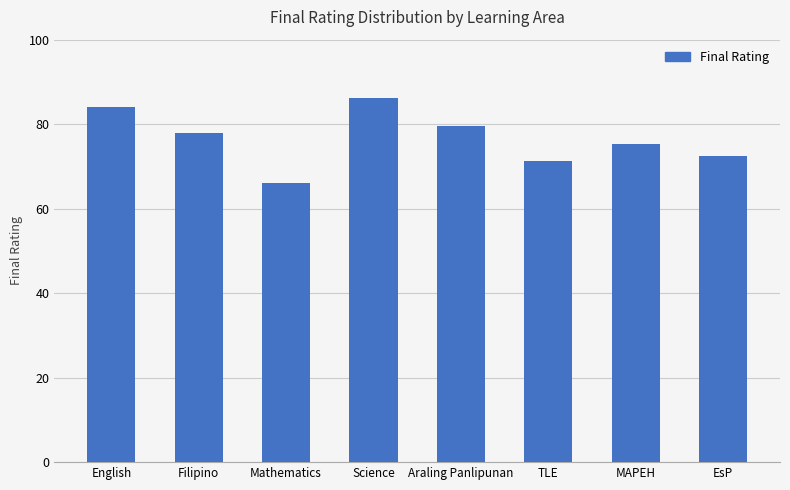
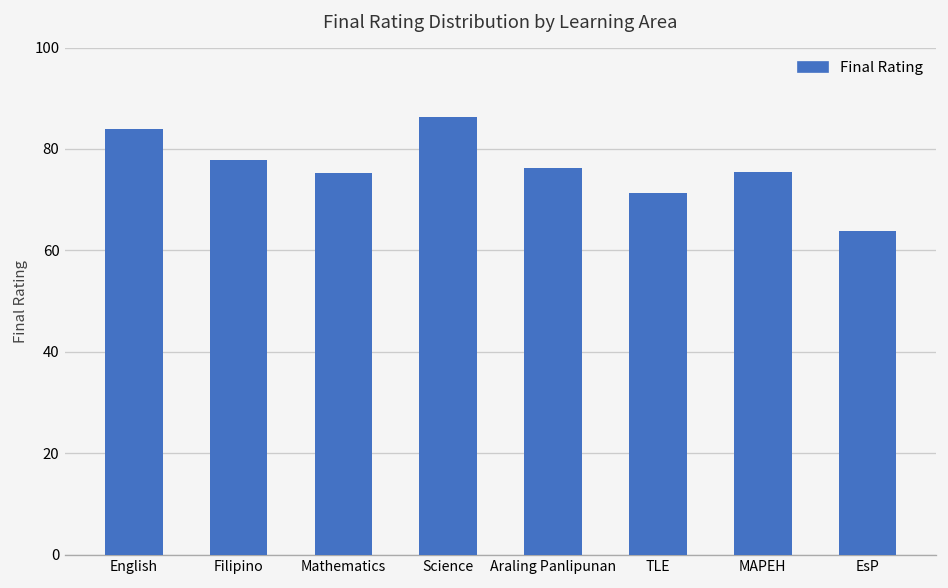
  {
    "English": 84,
    "Filipino": 78,
-   "Mathematics": 66,
+   "Mathematics": 75,
    "Science": 86,
-   "Araling Panlipunan": 80,
+   "Araling Panlipunan": 76,
    "TLE": 71,
    "MAPEH": 75,
-   "EsP": 73
+   "EsP": 64
  }
